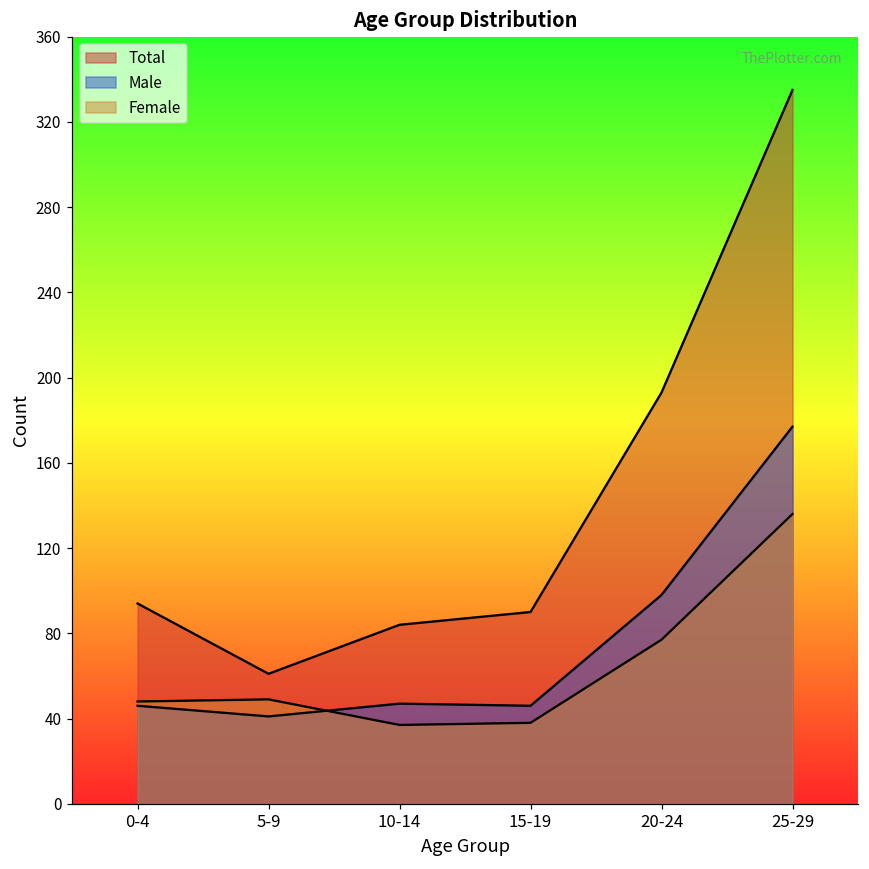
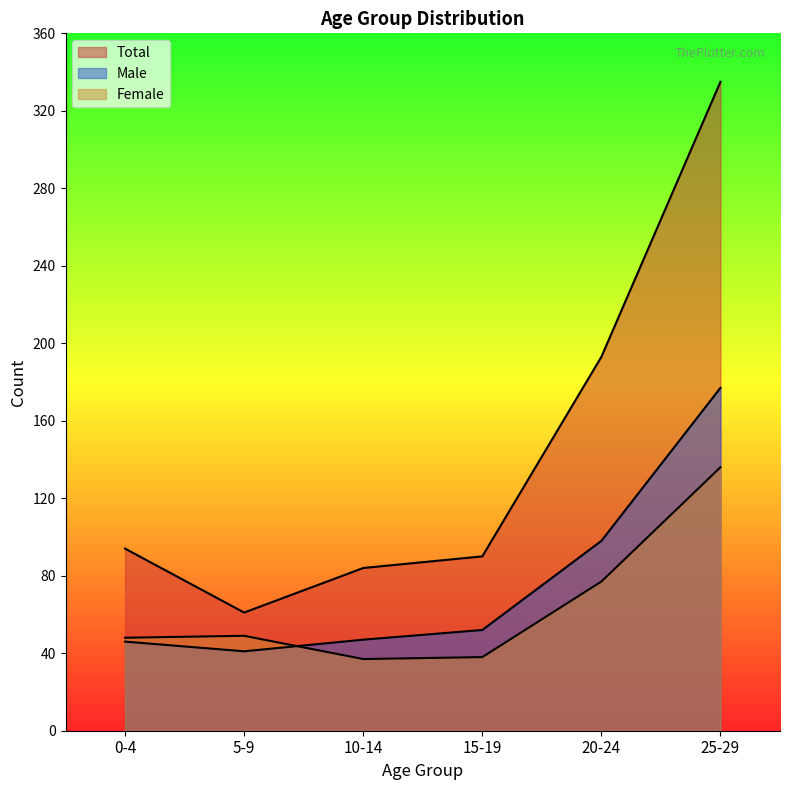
  {
    "Total": {
      "0-4": 94,
      "5-9": 61,
      "10-14": 84,
      "15-19": 90,
      "20-24": 193,
      "25-29": 335
    },
    "Male": {
      "0-4": 46,
      "5-9": 41,
      "10-14": 47,
-     "15-19": 46,
+     "15-19": 52,
      "20-24": 98,
      "25-29": 177
    },
    "Female": {
      "0-4": 48,
      "5-9": 49,
      "10-14": 37,
      "15-19": 38,
      "20-24": 77,
      "25-29": 136
    }
  }
